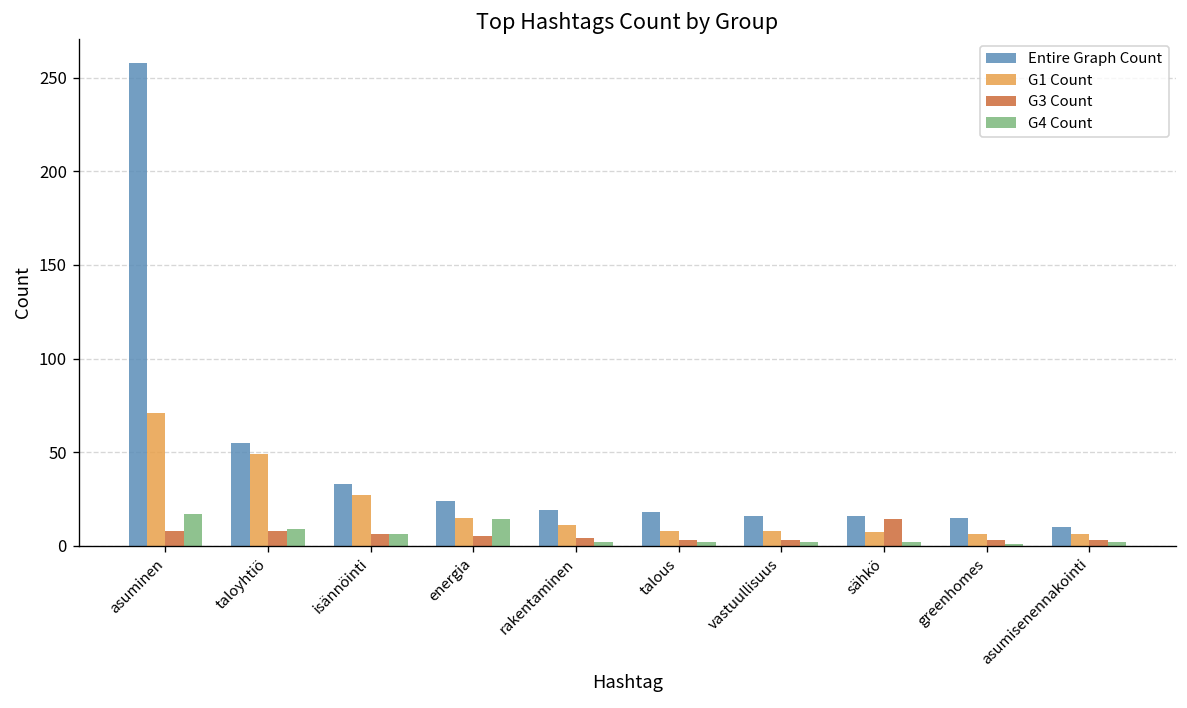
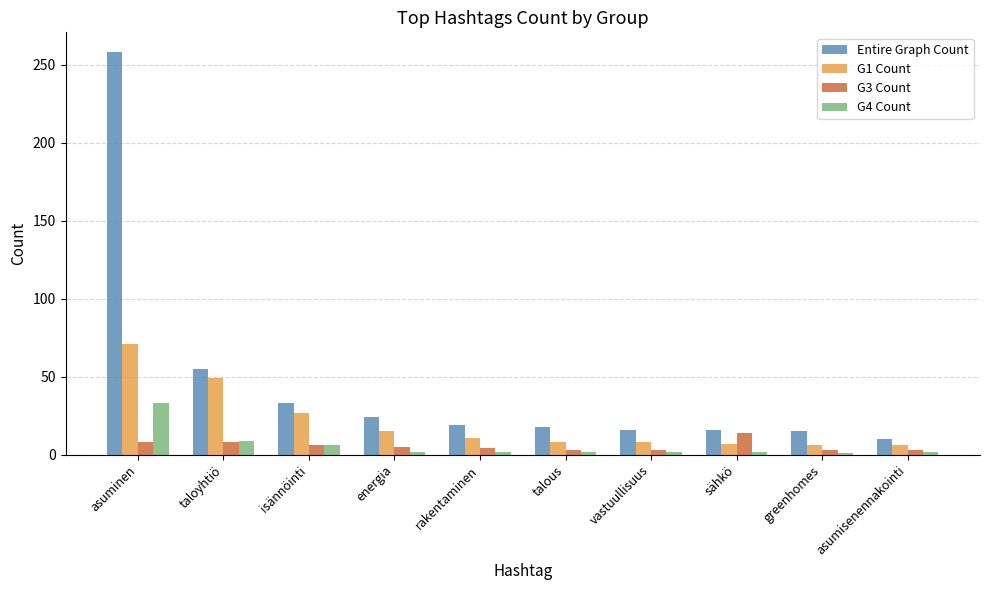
  {
    "Entire Graph Count": {
      "asuminen": 258,
      "taloyhtiö": 55,
      "isännöinti": 33,
      "energia": 24,
      "rakentaminen": 19,
      "talous": 18,
      "vastuullisuus": 16,
      "sähkö": 16,
      "greenhomes": 15,
      "asumisenennakointi": 10
    },
    "G1 Count": {
      "asuminen": 71,
      "taloyhtiö": 49,
      "isännöinti": 27,
      "energia": 15,
      "rakentaminen": 11,
      "talous": 8,
      "vastuullisuus": 8,
      "sähkö": 7,
      "greenhomes": 6,
      "asumisenennakointi": 6
    },
    "G3 Count": {
      "asuminen": 8,
      "taloyhtiö": 8,
      "isännöinti": 6,
      "energia": 5,
      "rakentaminen": 4,
      "talous": 3,
      "vastuullisuus": 3,
      "sähkö": 14,
      "greenhomes": 3,
      "asumisenennakointi": 3
    },
    "G4 Count": {
-     "asuminen": 17,
+     "asuminen": 33,
      "taloyhtiö": 9,
      "isännöinti": 6,
-     "energia": 14,
+     "energia": 2,
      "rakentaminen": 2,
      "talous": 2,
      "vastuullisuus": 2,
      "sähkö": 2,
      "asumisenennakointi": 2
    }
  }
